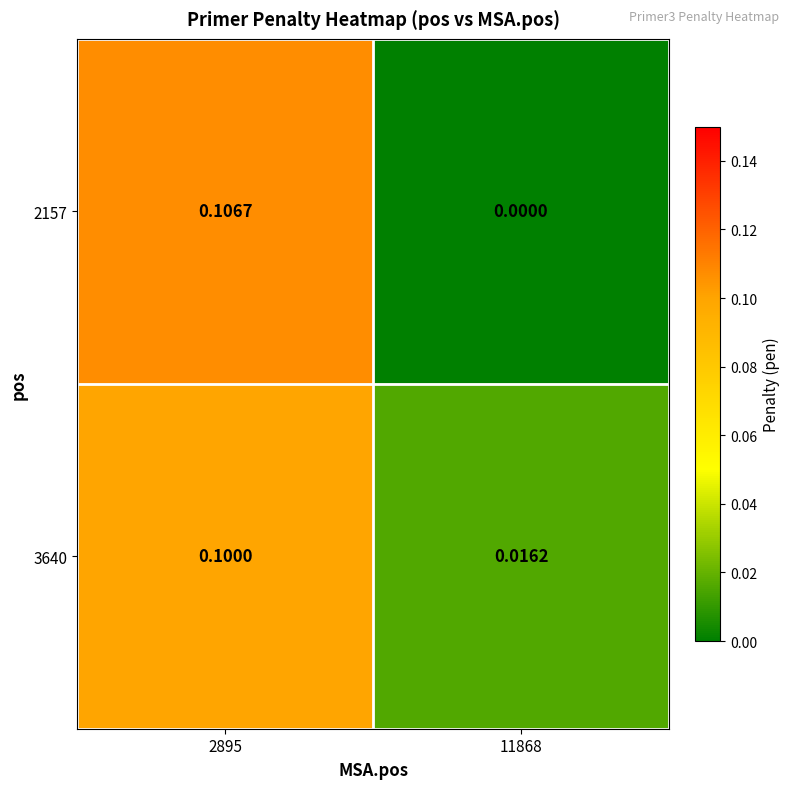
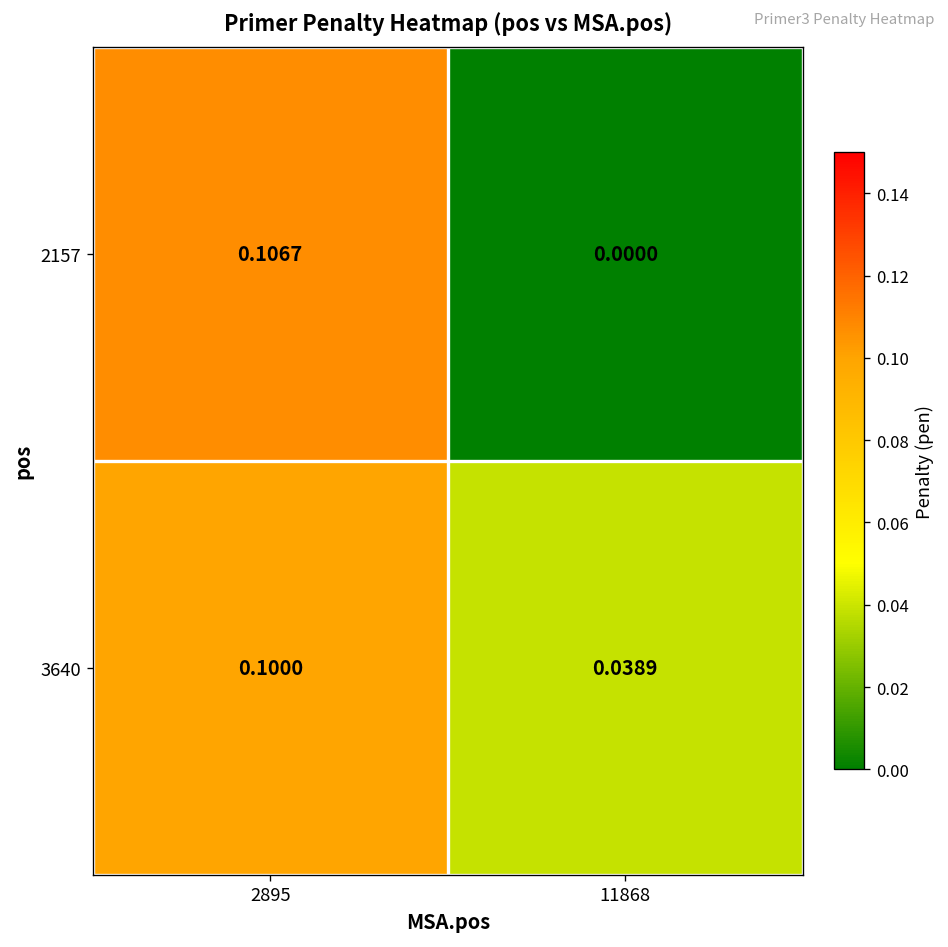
  {
    "2157": {
      "2895": 0.1067,
      "11868": 0.0000
    },
    "3640": {
      "2895": 0.1000,
-     "11868": 0.0162
+     "11868": 0.0389
    }
  }
